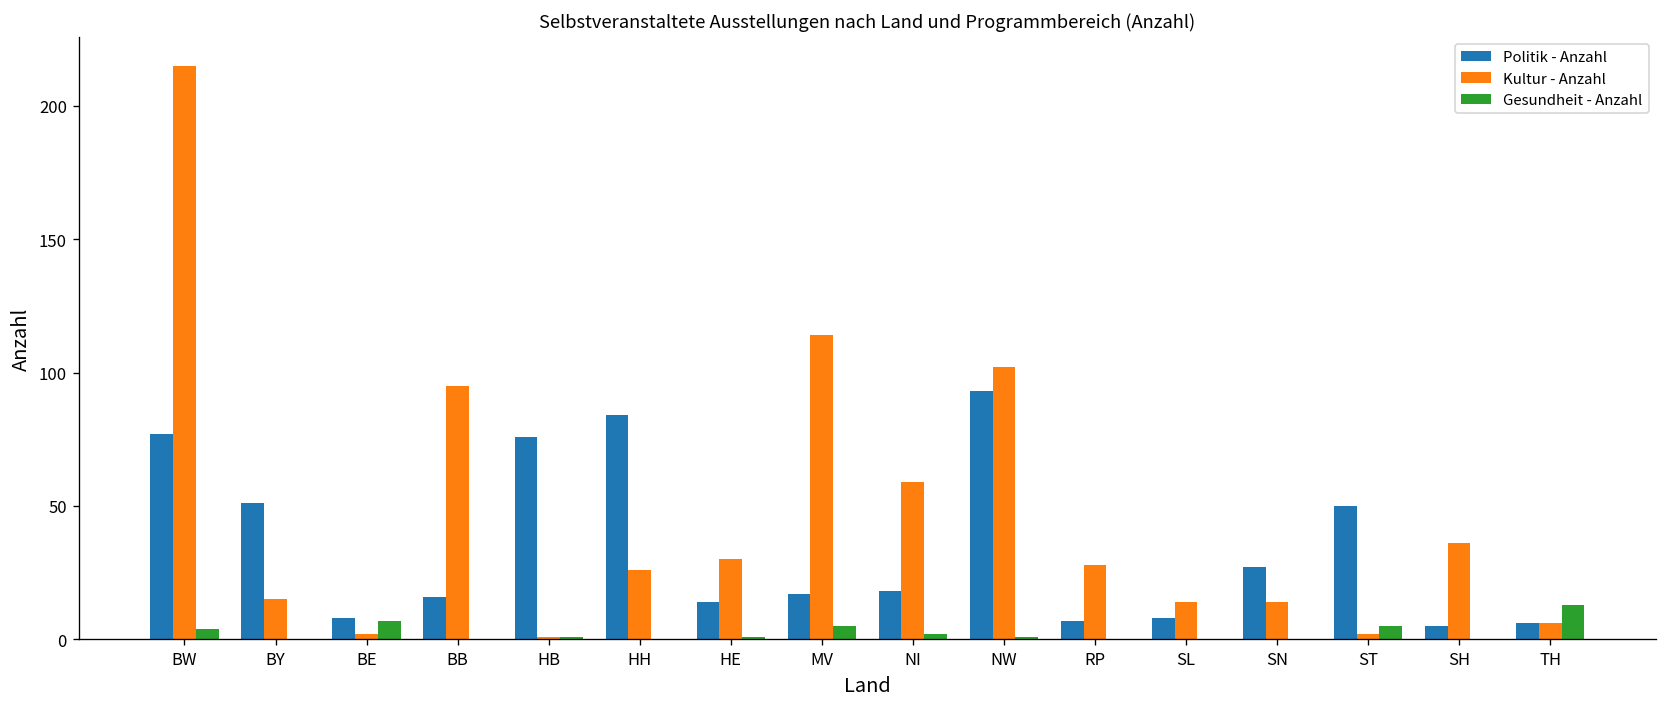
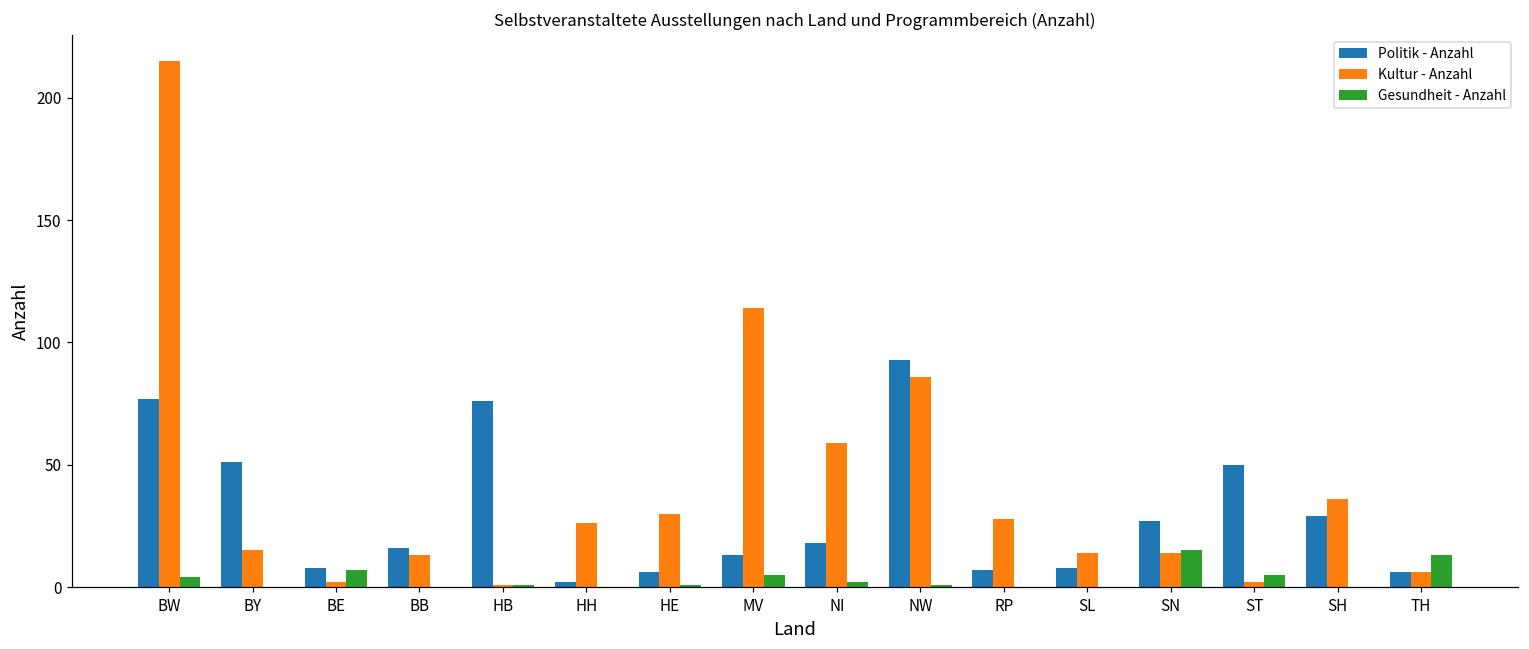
  {
    "Politik - Anzahl": {
      "BW": 77,
      "BY": 51,
      "BE": 8,
      "BB": 16,
      "HB": 76,
-     "HH": 84,
-     "HE": 14,
-     "MV": 17,
+     "HH": 2,
+     "HE": 6,
+     "MV": 13,
      "NI": 18,
      "NW": 93,
      "RP": 7,
      "SL": 8,
      "SN": 27,
      "ST": 50,
-     "SH": 5,
+     "SH": 29,
      "TH": 6
    },
    "Kultur - Anzahl": {
      "BW": 215,
      "BY": 15,
      "BE": 2,
-     "BB": 95,
+     "BB": 13,
      "HH": 26,
      "HE": 30,
      "MV": 114,
      "NI": 59,
-     "NW": 102,
+     "NW": 86,
      "RP": 28,
      "SL": 14,
      "SN": 14,
      "ST": 2,
      "SH": 36,
      "TH": 6
    },
    "Gesundheit - Anzahl": {
      "BW": 4,
      "BY": 0,
      "BE": 7,
      "BB": 0,
      "HH": 0,
      "MV": 5,
      "NI": 2,
      "RP": 0,
      "SL": 0,
-     "SN": 0,
+     "SN": 15,
      "ST": 5,
      "SH": 0,
      "TH": 13
    }
  }
